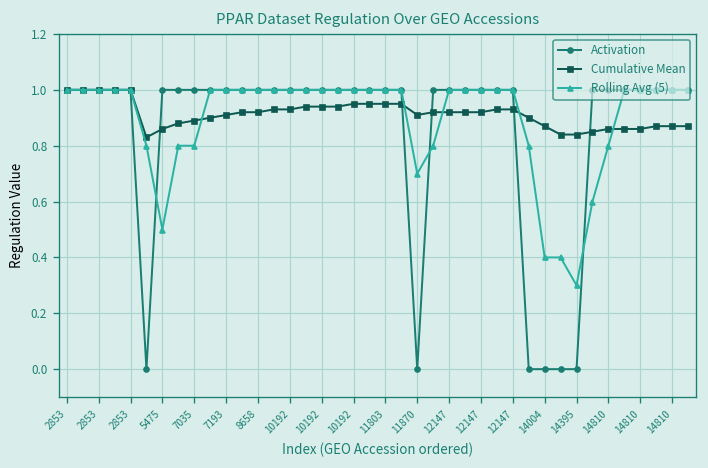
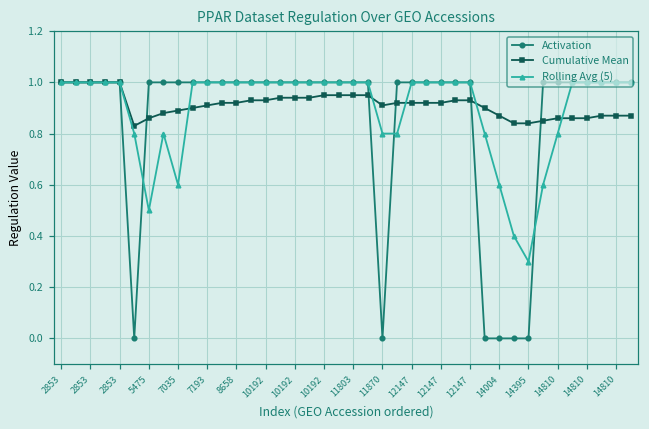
  {
    "Rolling Avg (5)": {
      "5475": 0.5,
-     "7035": 0.8,
-     "11870": 0.7,
-     "14004": 0.4,
+     "7035": 0.6,
+     "11870": 0.8,
+     "14004": 0.6,
      "14395": 0.3
    }
  }
